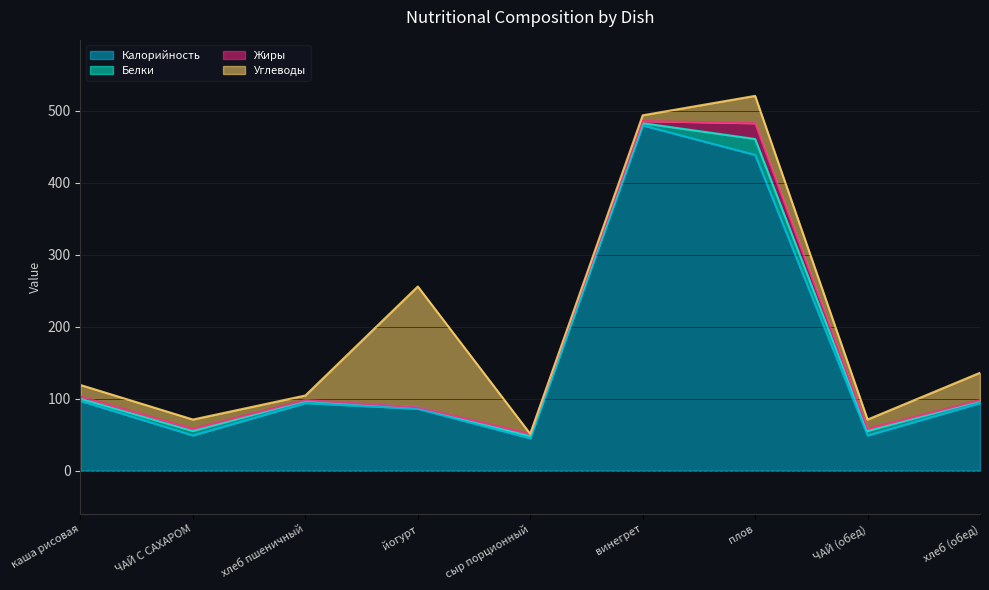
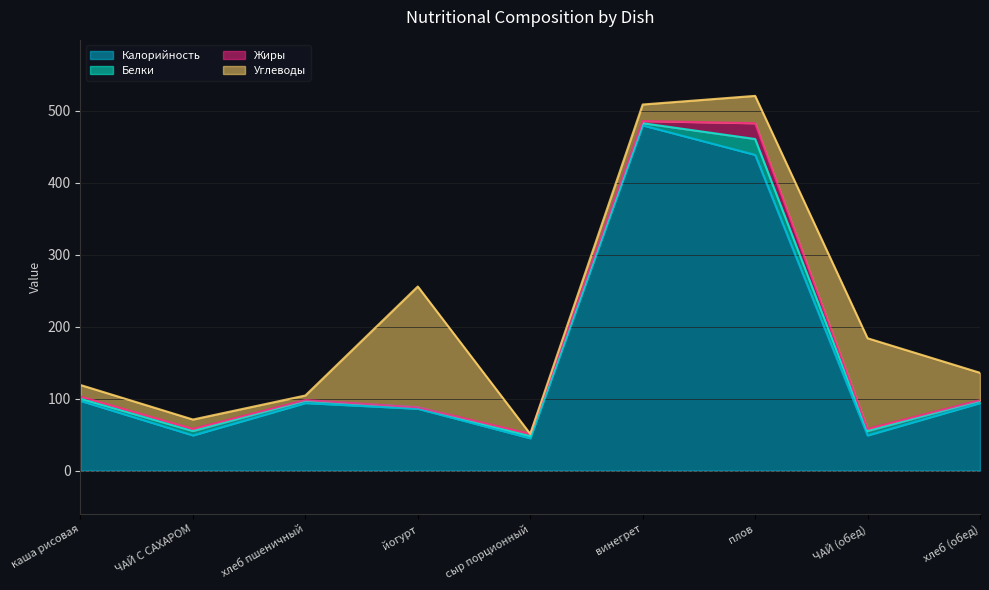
  {
    "Жиры": {
      "плов": 20
    },
    "Углеводы": {
      "каша рисовая": 20,
      "ЧАЙ С САХАРОМ": 10,
      "хлеб пшеничный": 10,
      "йогурт": 170,
-     "винегрет": 10,
+     "винегрет": 20,
      "плов": 40,
-     "ЧАЙ (обед)": 10,
+     "ЧАЙ (обед)": 130,
      "хлеб (обед)": 40
    }
  }
